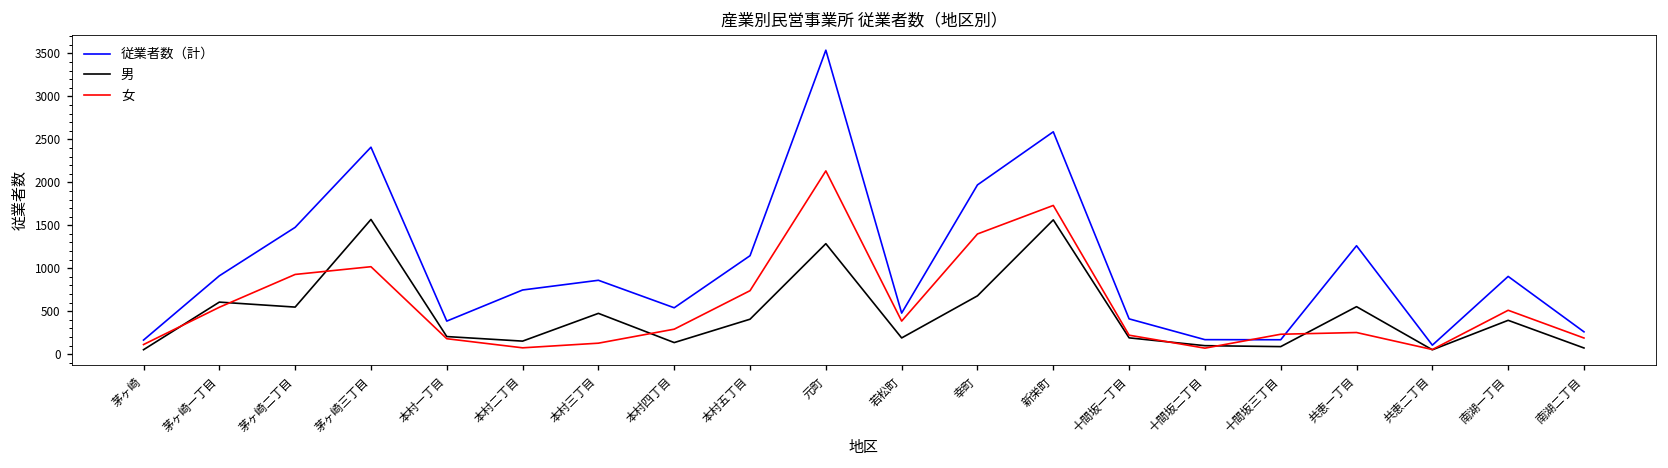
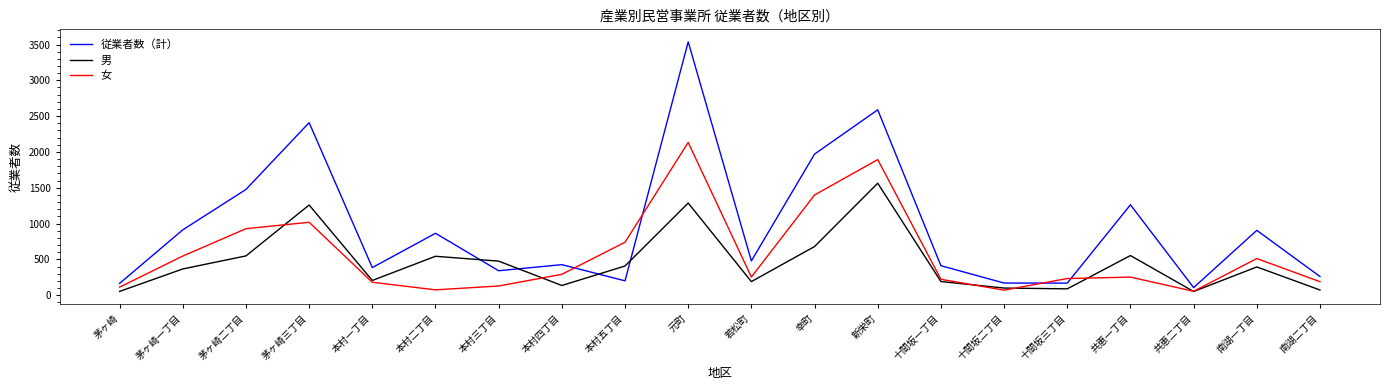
  {
    "従業者数（計）": {
      "茅ヶ崎": 200,
      "茅ヶ崎一丁目": 900,
      "茅ヶ崎二丁目": 1500,
      "茅ヶ崎三丁目": 2400,
      "本村一丁目": 400,
-     "本村二丁目": 700,
-     "本村三丁目": 900,
-     "本村四丁目": 500,
-     "本村五丁目": 1100,
+     "本村二丁目": 900,
+     "本村三丁目": 300,
+     "本村四丁目": 400,
+     "本村五丁目": 200,
      "元町": 3500,
      "若松町": 500,
      "幸町": 2000,
      "新栄町": 2600,
      "十間坂一丁目": 400,
      "十間坂二丁目": 200,
      "十間坂三丁目": 200,
      "共恵一丁目": 1300,
      "共恵二丁目": 100,
      "南湖一丁目": 900,
      "南湖二丁目": 300
    },
    "男": {
      "茅ヶ崎": 100,
-     "茅ヶ崎一丁目": 600,
+     "茅ヶ崎一丁目": 400,
      "茅ヶ崎二丁目": 500,
-     "茅ヶ崎三丁目": 1600,
-     "本村二丁目": 200,
+     "茅ヶ崎三丁目": 1300,
+     "本村二丁目": 500,
      "本村三丁目": 500,
      "本村四丁目": 100,
      "本村五丁目": 400,
      "元町": 1300,
      "若松町": 200,
      "幸町": 700,
      "新栄町": 1600,
      "十間坂三丁目": 100,
      "共恵一丁目": 600,
      "南湖一丁目": 400,
      "南湖二丁目": 100
    },
    "女": {
      "茅ヶ崎": 100,
      "茅ヶ崎一丁目": 500,
      "茅ヶ崎二丁目": 900,
      "茅ヶ崎三丁目": 1000,
      "本村二丁目": 100,
      "本村三丁目": 100,
      "本村四丁目": 300,
      "本村五丁目": 700,
      "元町": 2100,
-     "若松町": 400,
+     "若松町": 300,
      "幸町": 1400,
-     "新栄町": 1700,
+     "新栄町": 1900,
      "十間坂三丁目": 200,
      "共恵一丁目": 300,
      "南湖一丁目": 500,
      "南湖二丁目": 200
    }
  }
